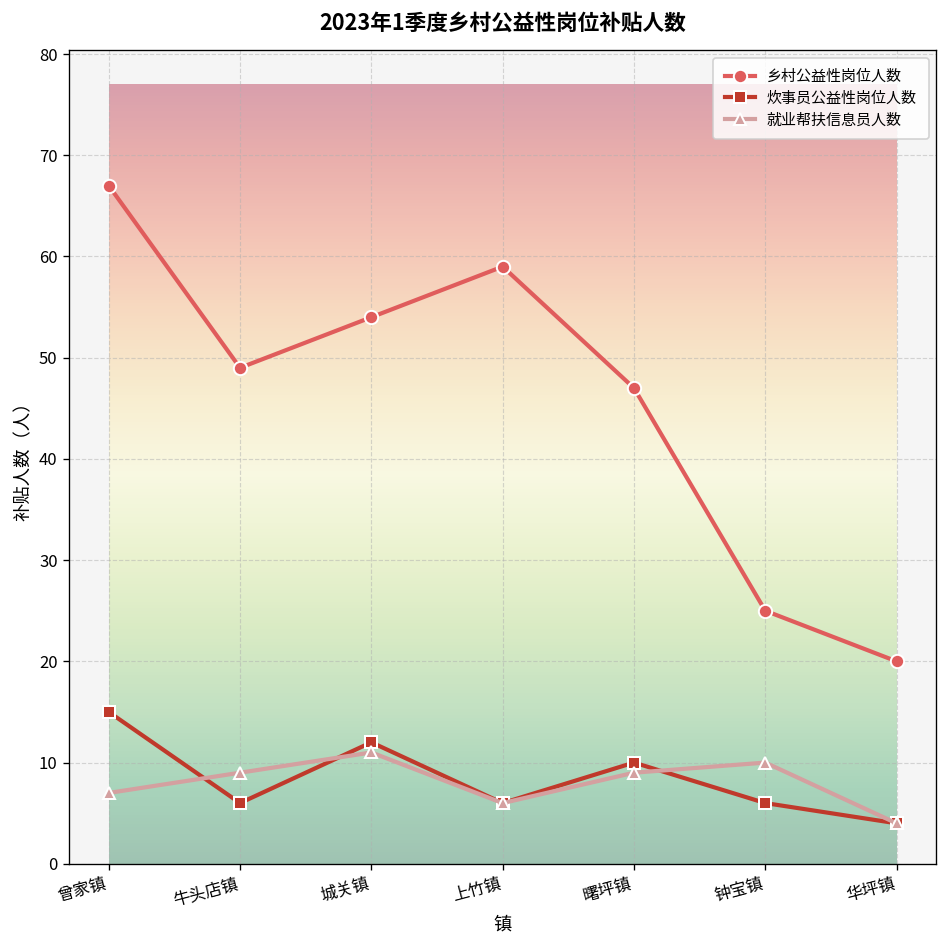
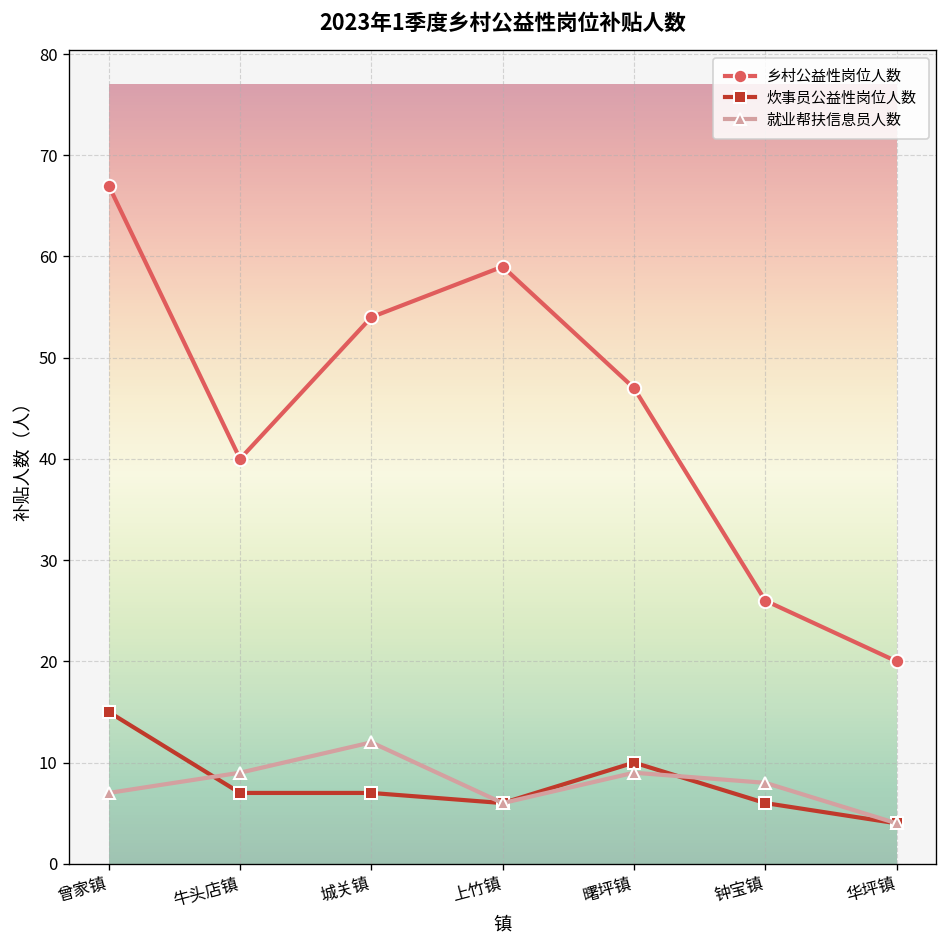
  {
    "乡村公益性岗位人数": {
      "曾家镇": 67,
-     "牛头店镇": 49,
+     "牛头店镇": 40,
      "城关镇": 54,
      "上竹镇": 59,
      "曙坪镇": 47,
-     "钟宝镇": 25,
+     "钟宝镇": 26,
      "华坪镇": 20
    },
    "炊事员公益性岗位人数": {
      "曾家镇": 15,
-     "牛头店镇": 6,
-     "城关镇": 12,
+     "牛头店镇": 7,
+     "城关镇": 7,
      "曙坪镇": 10,
      "钟宝镇": 6
    },
    "就业帮扶信息员人数": {
      "曾家镇": 7,
      "牛头店镇": 9,
-     "城关镇": 11,
+     "城关镇": 12,
      "曙坪镇": 9,
-     "钟宝镇": 10
+     "钟宝镇": 8
    }
  }
